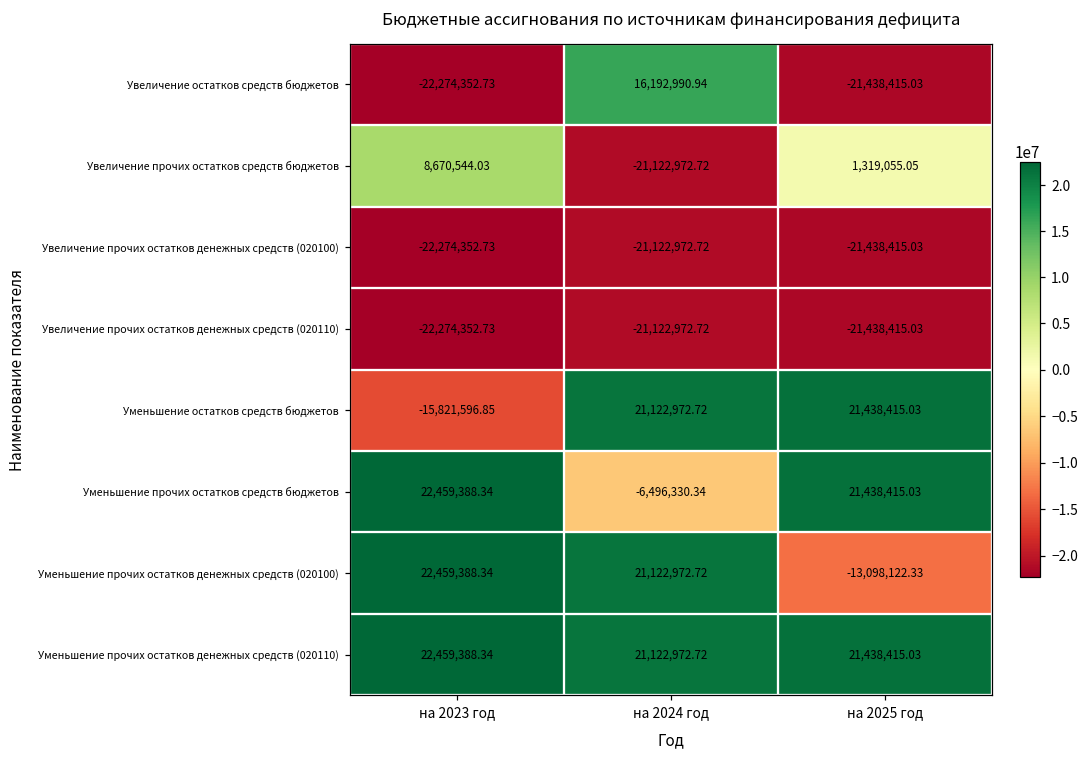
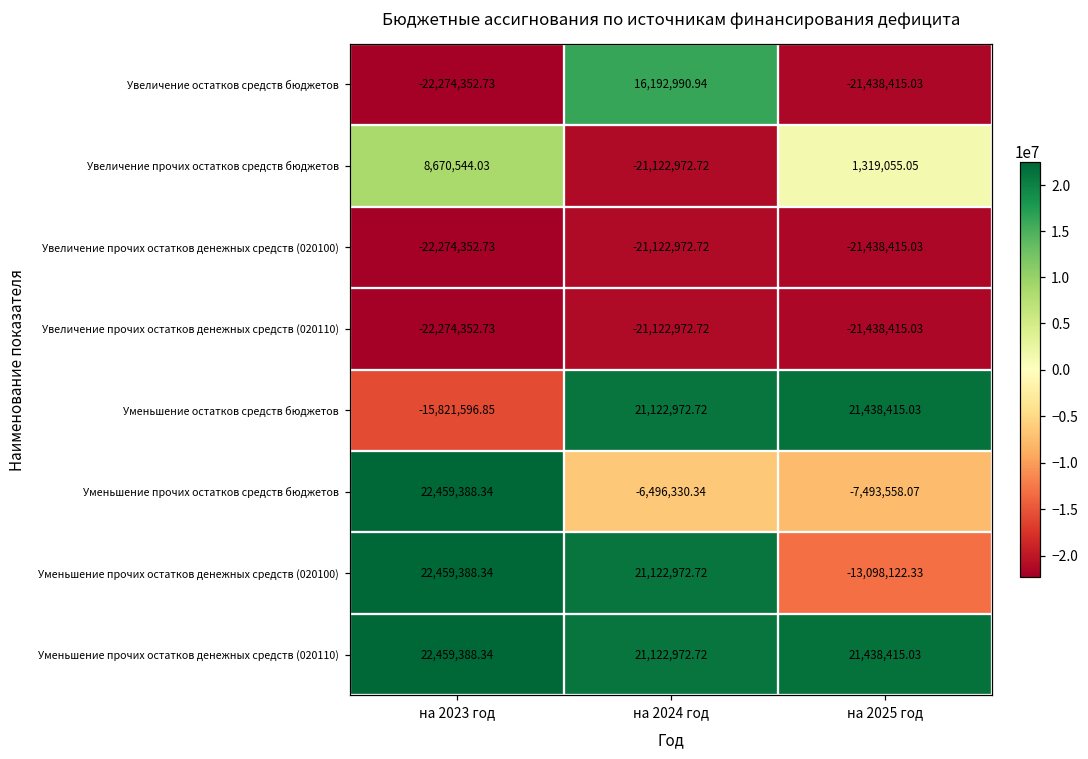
  {
    "Увеличение остатков средств бюджетов": {
      "на 2023 год": "-22,274,352.73",
      "на 2024 год": "16,192,990.94",
      "на 2025 год": "-21,438,415.03"
    },
    "Увеличение прочих остатков средств бюджетов": {
      "на 2023 год": "8,670,544.03",
      "на 2024 год": "-21,122,972.72",
      "на 2025 год": "1,319,055.05"
    },
    "Увеличение прочих остатков денежных средств (020100)": {
      "на 2023 год": "-22,274,352.73",
      "на 2024 год": "-21,122,972.72",
      "на 2025 год": "-21,438,415.03"
    },
    "Увеличение прочих остатков денежных средств (020110)": {
      "на 2023 год": "-22,274,352.73",
      "на 2024 год": "-21,122,972.72",
      "на 2025 год": "-21,438,415.03"
    },
    "Уменьшение остатков средств бюджетов": {
      "на 2023 год": "-15,821,596.85",
      "на 2024 год": "21,122,972.72",
      "на 2025 год": "21,438,415.03"
    },
    "Уменьшение прочих остатков средств бюджетов": {
      "на 2023 год": "22,459,388.34",
      "на 2024 год": "-6,496,330.34",
-     "на 2025 год": "21,438,415.03"
+     "на 2025 год": "-7,493,558.07"
    },
    "Уменьшение прочих остатков денежных средств (020100)": {
      "на 2023 год": "22,459,388.34",
      "на 2024 год": "21,122,972.72",
      "на 2025 год": "-13,098,122.33"
    },
    "Уменьшение прочих остатков денежных средств (020110)": {
      "на 2023 год": "22,459,388.34",
      "на 2024 год": "21,122,972.72",
      "на 2025 год": "21,438,415.03"
    }
  }
